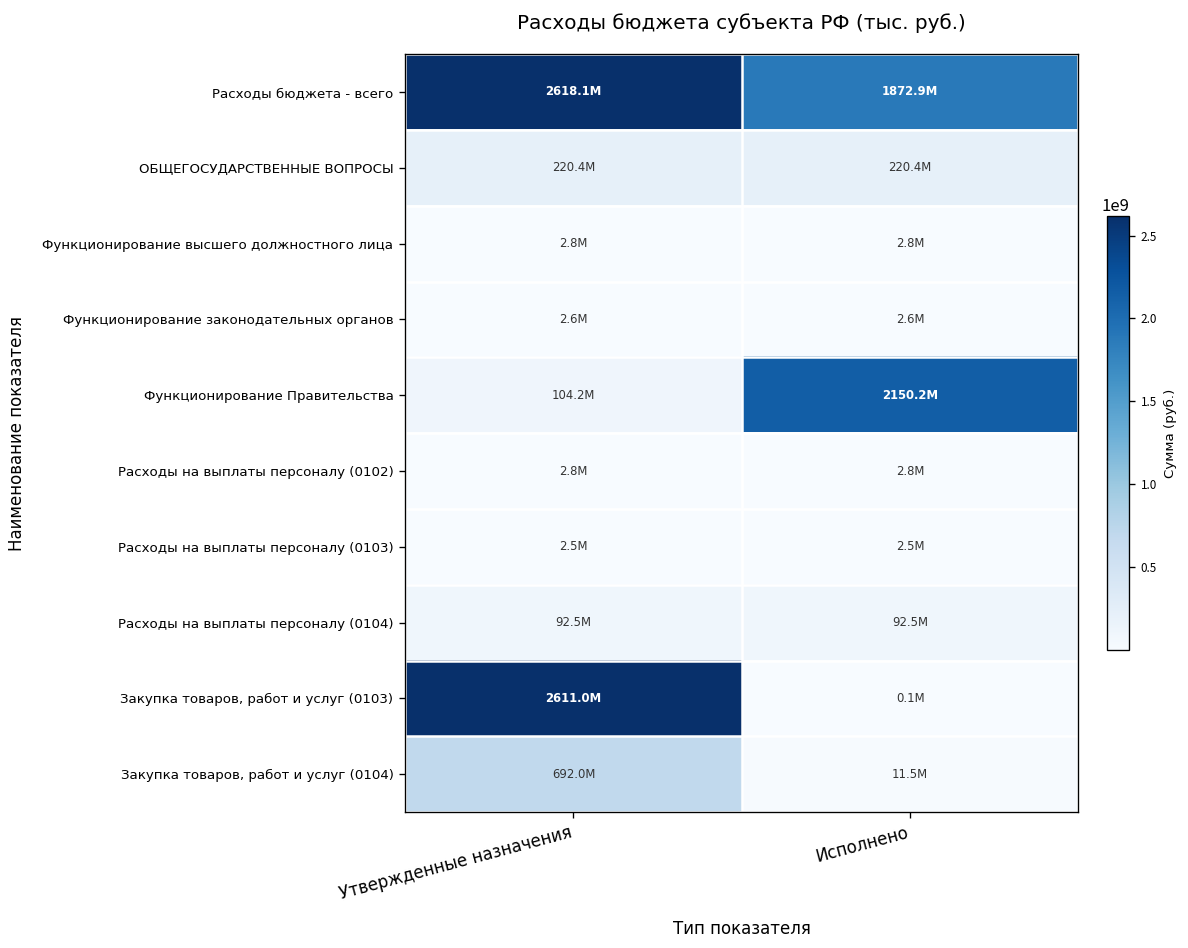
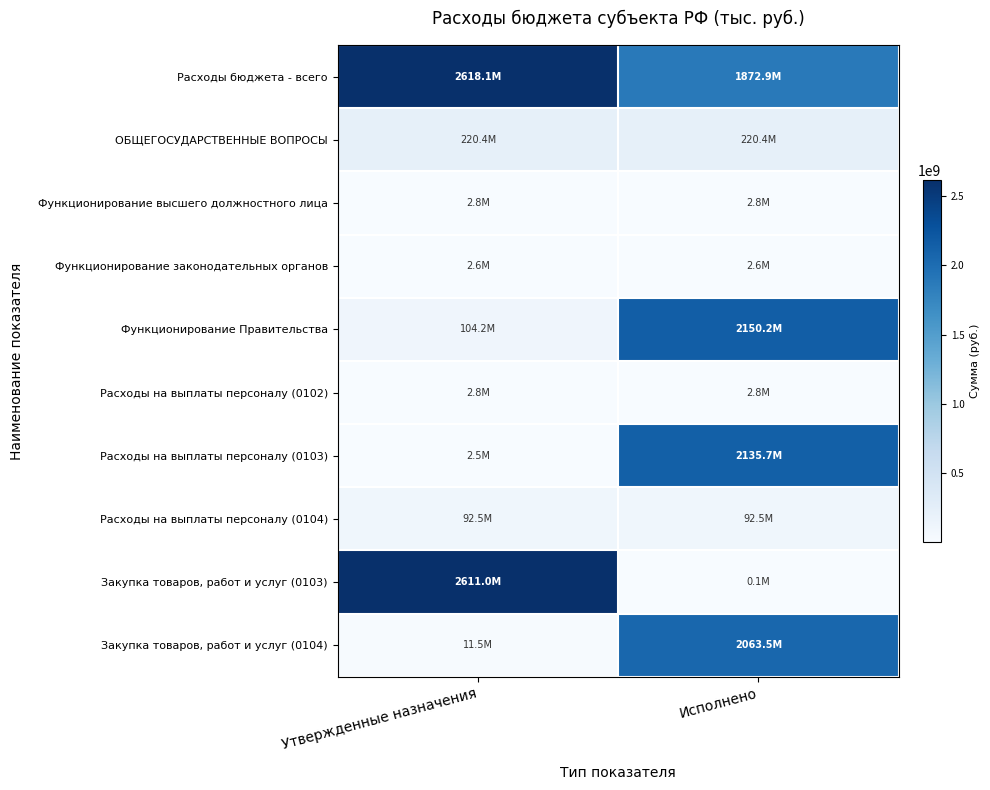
  {
    "Расходы бюджета - всего": {
      "Утвержденные назначения": "2618.1М",
      "Исполнено": "1872.9М"
    },
    "ОБЩЕГОСУДАРСТВЕННЫЕ ВОПРОСЫ": {
      "Утвержденные назначения": "220.4М",
      "Исполнено": "220.4М"
    },
    "Функционирование высшего должностного лица": {
      "Утвержденные назначения": "2.8М",
      "Исполнено": "2.8М"
    },
    "Функционирование законодательных органов": {
      "Утвержденные назначения": "2.6М",
      "Исполнено": "2.6М"
    },
    "Функционирование Правительства": {
      "Утвержденные назначения": "104.2М",
      "Исполнено": "2150.2М"
    },
    "Расходы на выплаты персоналу (0102)": {
      "Утвержденные назначения": "2.8М",
      "Исполнено": "2.8М"
    },
    "Расходы на выплаты персоналу (0103)": {
      "Утвержденные назначения": "2.5М",
-     "Исполнено": "2.5М"
+     "Исполнено": "2135.7М"
    },
    "Расходы на выплаты персоналу (0104)": {
      "Утвержденные назначения": "92.5М",
      "Исполнено": "92.5М"
    },
    "Закупка товаров, работ и услуг (0103)": {
      "Утвержденные назначения": "2611.0М",
      "Исполнено": "0.1М"
    },
    "Закупка товаров, работ и услуг (0104)": {
-     "Утвержденные назначения": "692.0М",
-     "Исполнено": "11.5М"
+     "Утвержденные назначения": "11.5М",
+     "Исполнено": "2063.5М"
    }
  }
